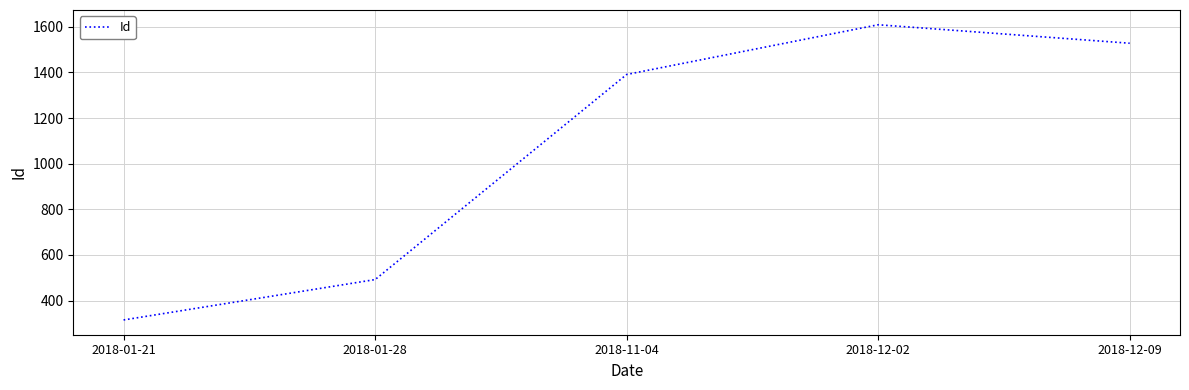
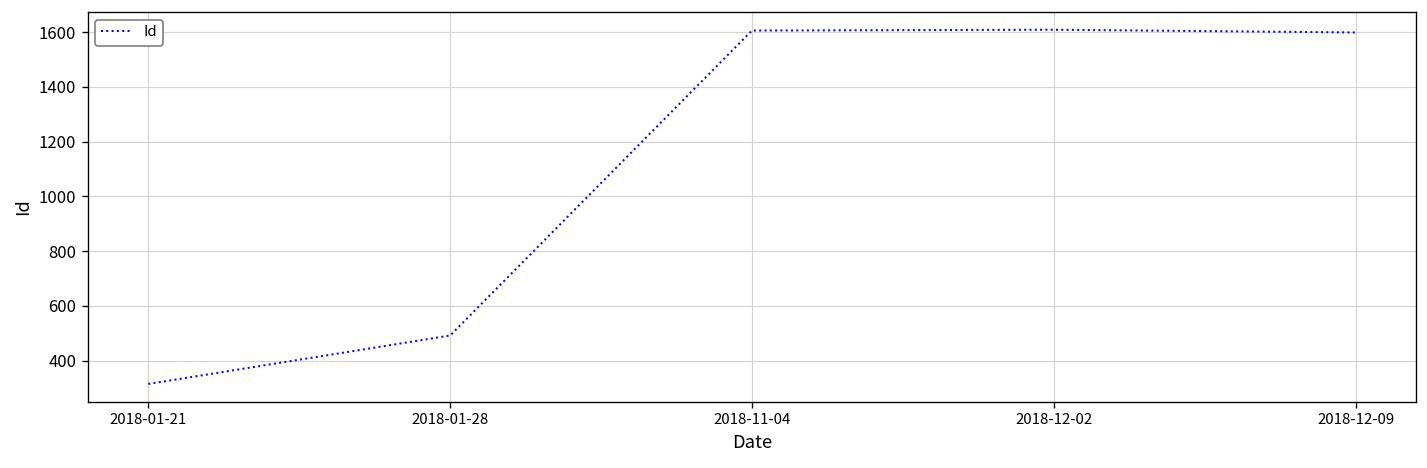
  {
    "2018-01-21": 320,
    "2018-01-28": 490,
-   "2018-11-04": 1390,
+   "2018-11-04": 1610,
    "2018-12-02": 1610,
-   "2018-12-09": 1530
+   "2018-12-09": 1600
  }
